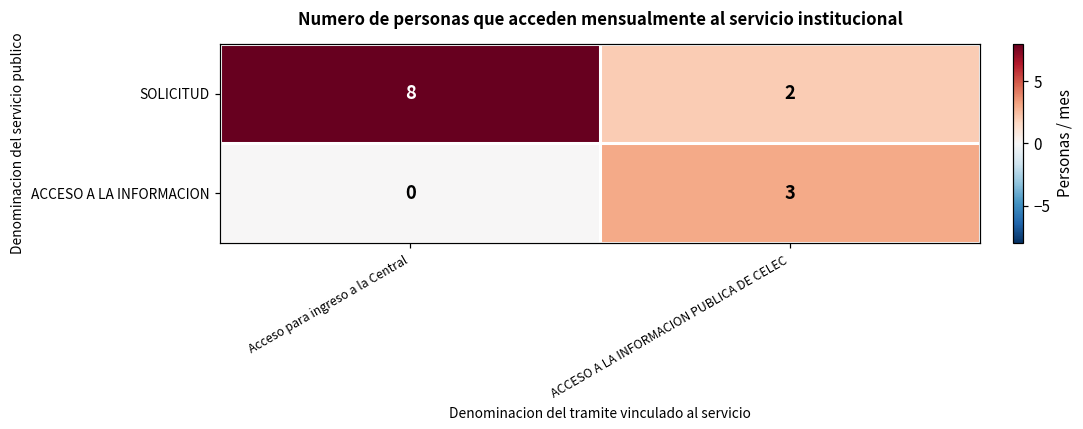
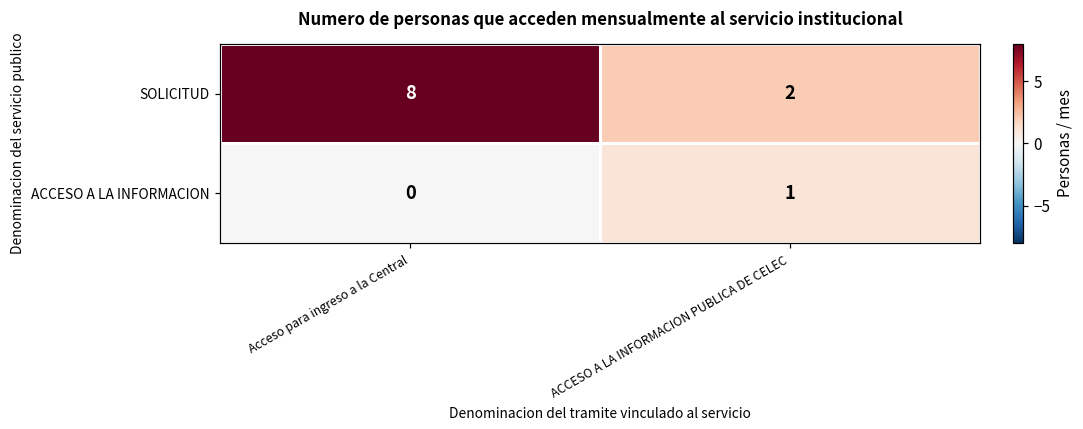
  {
    "SOLICITUD": {
      "Acceso para ingreso a la Central": 8,
      "ACCESO A LA INFORMACION PUBLICA DE CELEC": 2
    },
    "ACCESO A LA INFORMACION": {
      "Acceso para ingreso a la Central": 0,
-     "ACCESO A LA INFORMACION PUBLICA DE CELEC": 3
+     "ACCESO A LA INFORMACION PUBLICA DE CELEC": 1
    }
  }
